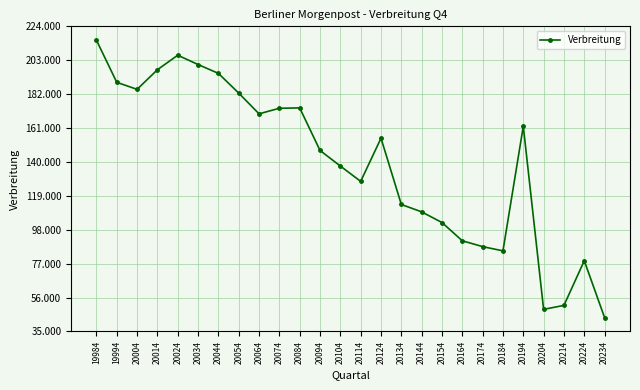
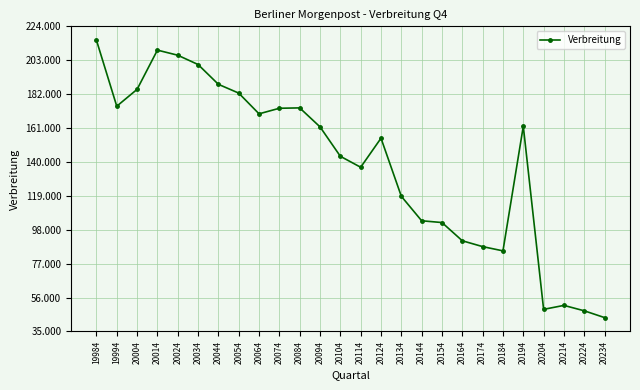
  {
    "19984": 215,
-   "19994": 189,
+   "19994": 175,
    "20004": 185,
-   "20014": 197,
+   "20014": 209,
    "20024": 206,
    "20034": 200,
-   "20044": 195,
+   "20044": 188,
    "20054": 183,
    "20064": 170,
    "20074": 173,
    "20084": 174,
-   "20094": 147,
-   "20104": 138,
-   "20114": 128,
+   "20094": 162,
+   "20104": 144,
+   "20114": 137,
    "20124": 155,
-   "20134": 114,
-   "20144": 109,
+   "20134": 119,
+   "20144": 104,
    "20154": 103,
    "20164": 91,
    "20174": 88,
    "20184": 85,
    "20194": 162,
    "20204": 49,
    "20214": 51,
-   "20224": 79,
+   "20224": 48,
    "20234": 44
  }
